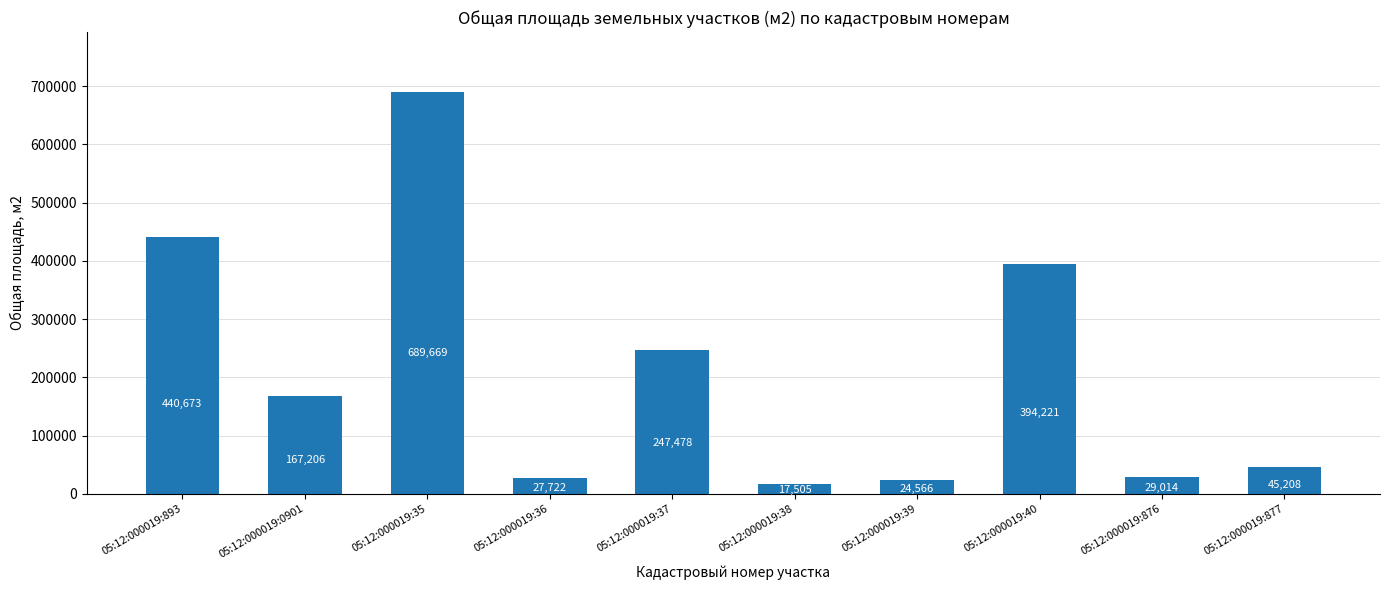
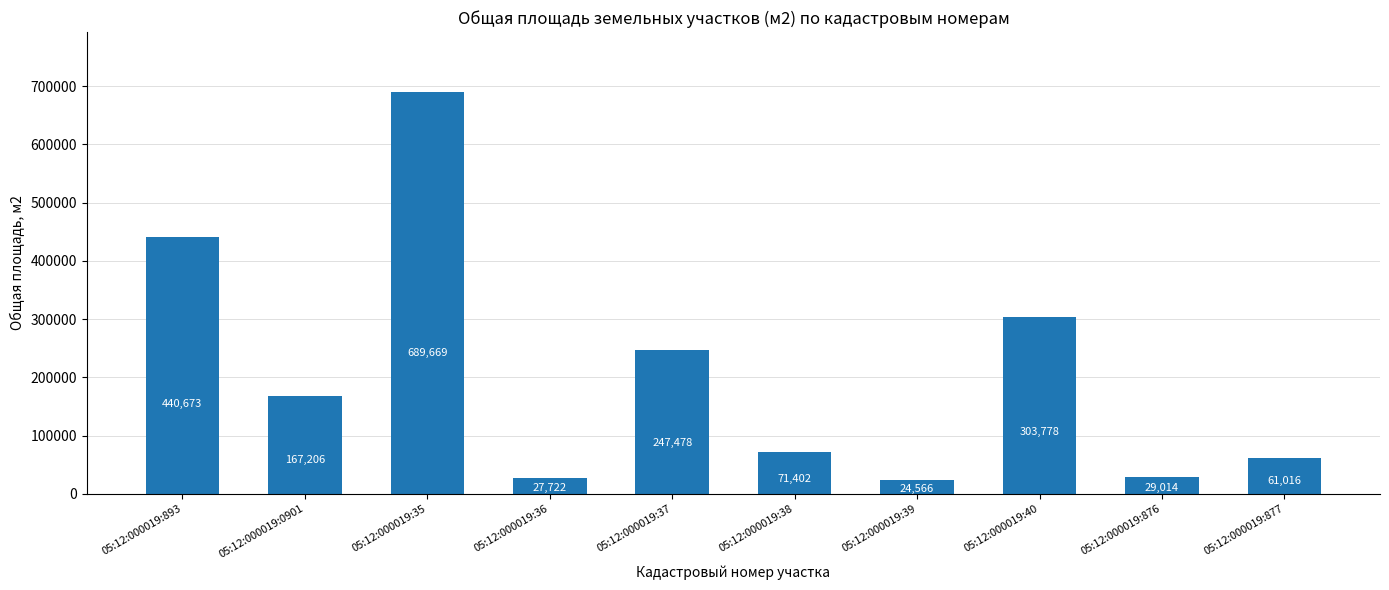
  {
    "05:12:000019:893": "440,673",
    "05:12:000019:0901": "167,206",
    "05:12:000019:35": "689,669",
    "05:12:000019:36": "27,722",
    "05:12:000019:37": "247,478",
-   "05:12:000019:38": "17,505",
+   "05:12:000019:38": "71,402",
    "05:12:000019:39": "24,566",
-   "05:12:000019:40": "394,221",
+   "05:12:000019:40": "303,778",
    "05:12:000019:876": "29,014",
-   "05:12:000019:877": "45,208"
+   "05:12:000019:877": "61,016"
  }
